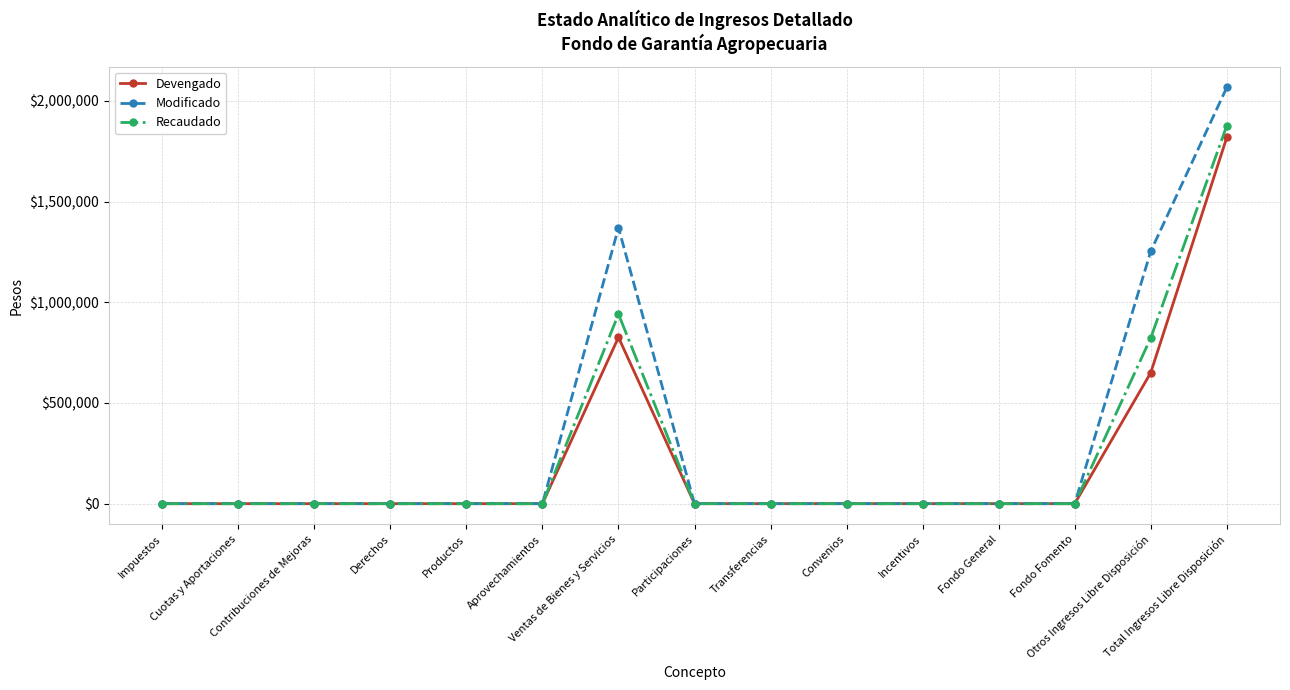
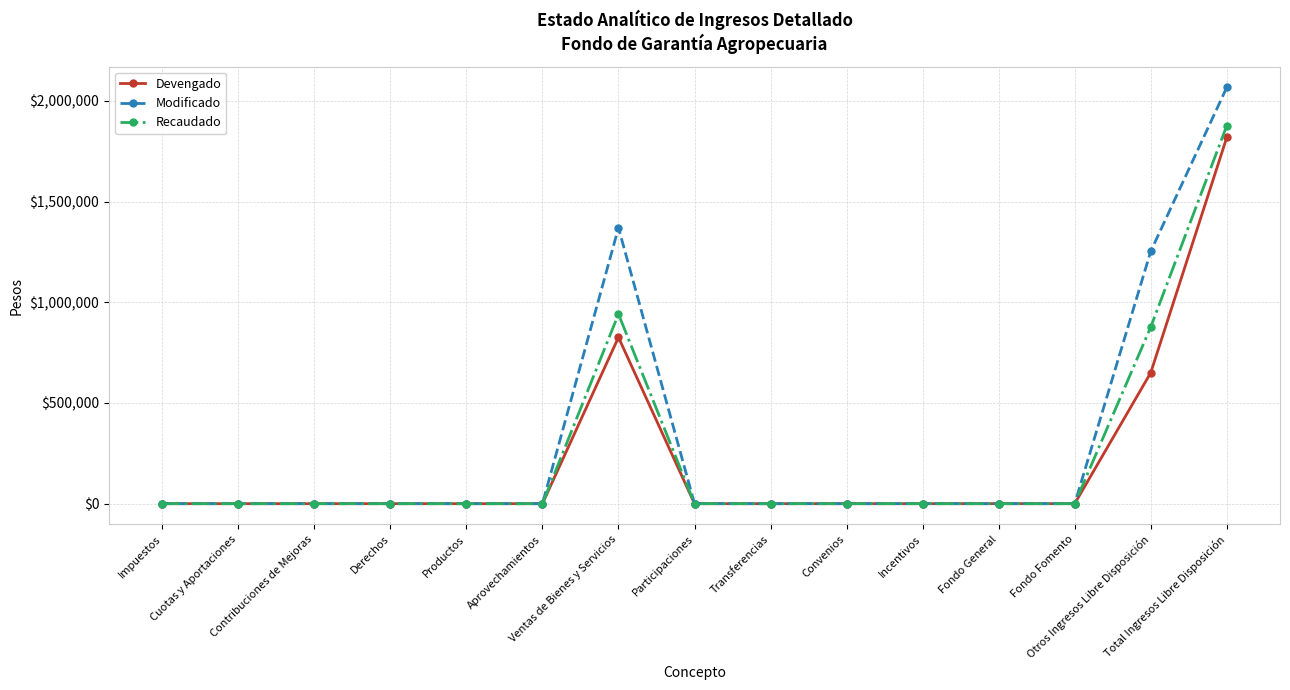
  {
    "Devengado": {
      "Ventas de Bienes y Servicios": "$830,000",
      "Otros Ingresos Libre Disposición": "$650,000",
      "Total Ingresos Libre Disposición": "$1,820,000"
    },
    "Modificado": {
      "Ventas de Bienes y Servicios": "$1,370,000",
      "Otros Ingresos Libre Disposición": "$1,250,000",
      "Total Ingresos Libre Disposición": "$2,070,000"
    },
    "Recaudado": {
      "Ventas de Bienes y Servicios": "$940,000",
-     "Otros Ingresos Libre Disposición": "$820,000",
+     "Otros Ingresos Libre Disposición": "$880,000",
      "Total Ingresos Libre Disposición": "$1,880,000"
    }
  }
